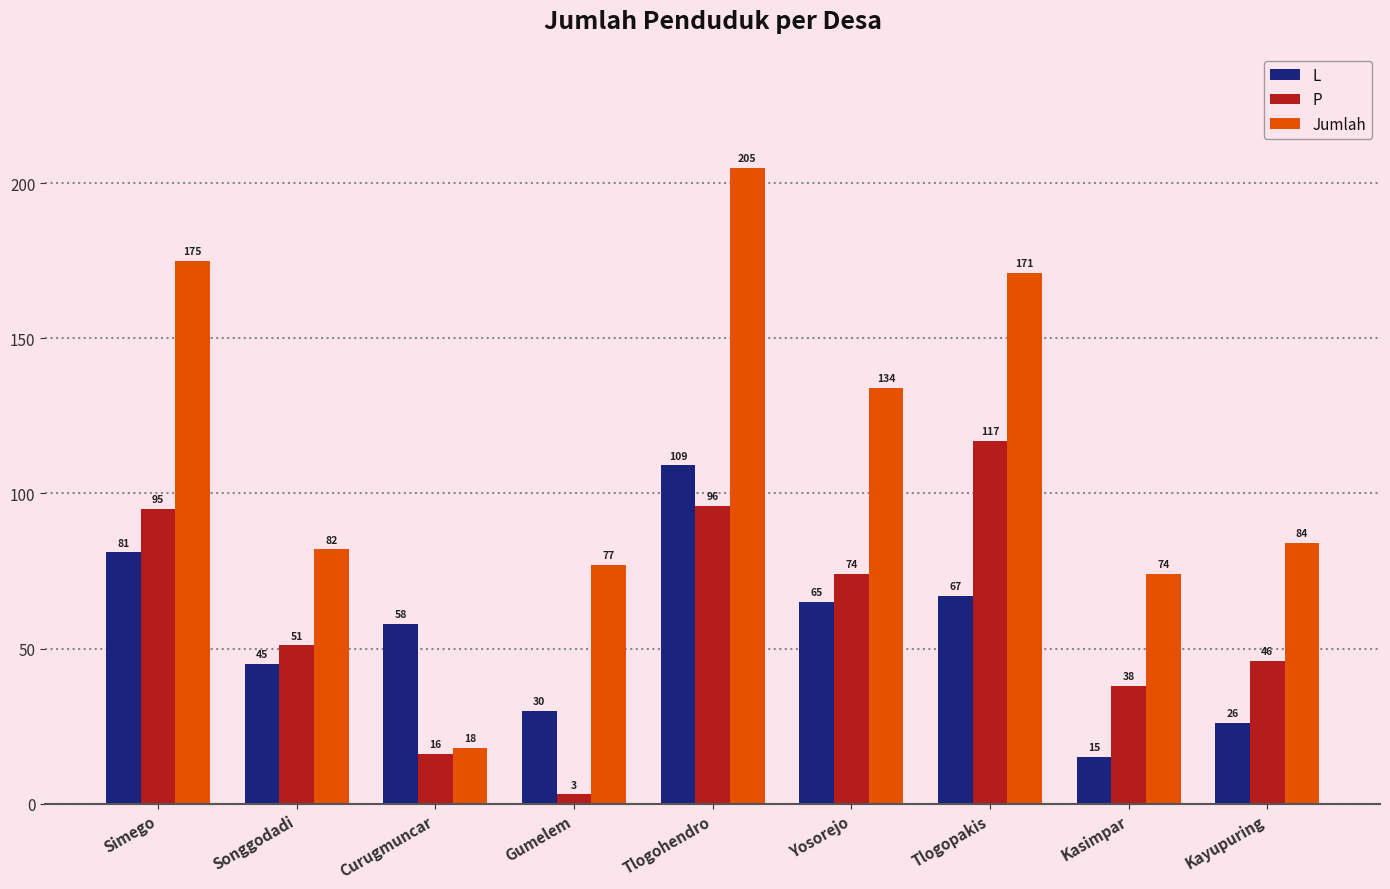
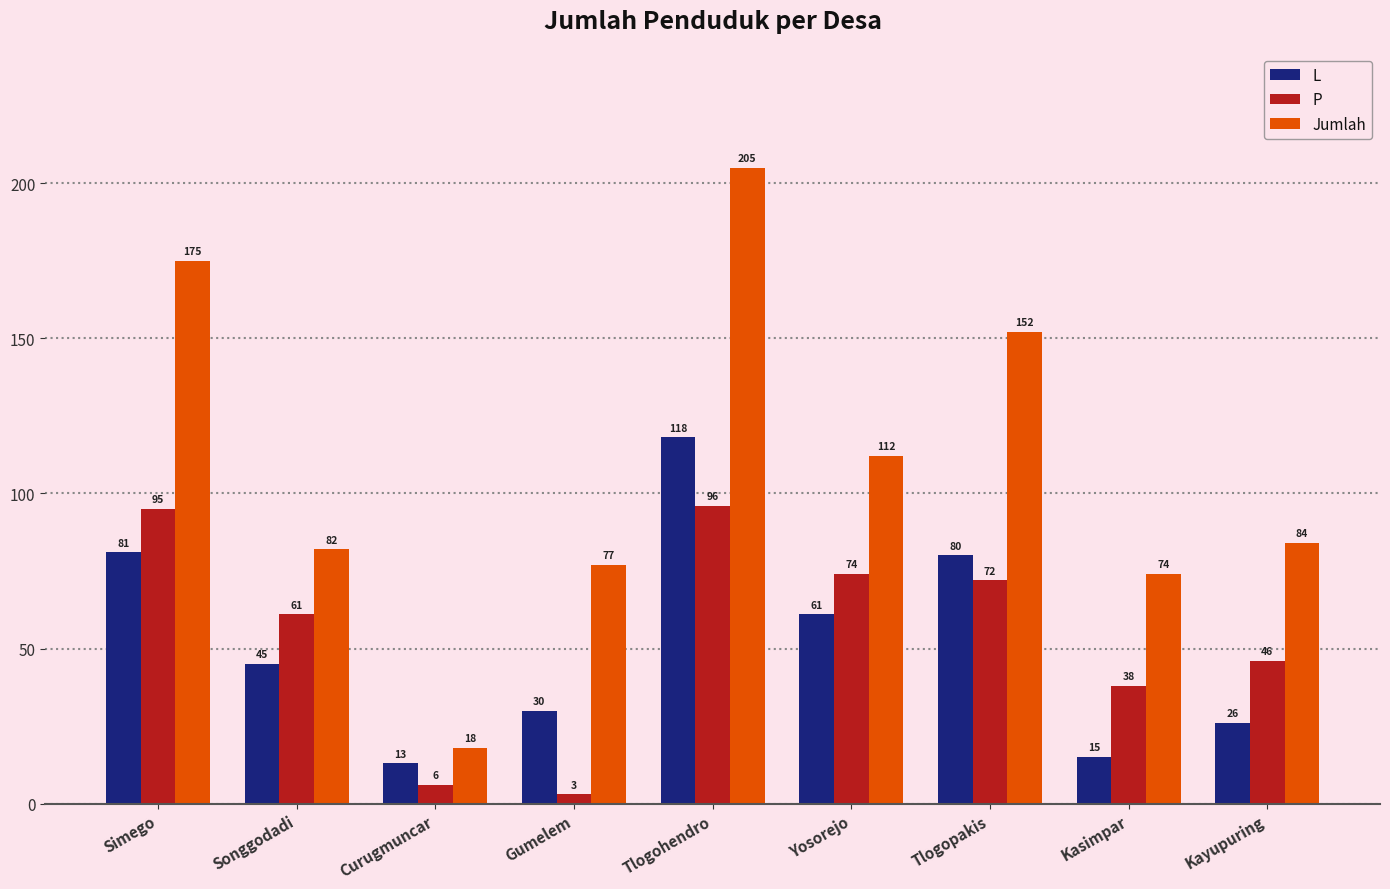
  {
    "L": {
      "Simego": 81,
      "Songgodadi": 45,
-     "Curugmuncar": 58,
+     "Curugmuncar": 13,
      "Gumelem": 30,
-     "Tlogohendro": 109,
-     "Yosorejo": 65,
-     "Tlogopakis": 67,
+     "Tlogohendro": 118,
+     "Yosorejo": 61,
+     "Tlogopakis": 80,
      "Kasimpar": 15,
      "Kayupuring": 26
    },
    "P": {
      "Simego": 95,
-     "Songgodadi": 51,
-     "Curugmuncar": 16,
+     "Songgodadi": 61,
+     "Curugmuncar": 6,
      "Gumelem": 3,
      "Tlogohendro": 96,
      "Yosorejo": 74,
-     "Tlogopakis": 117,
+     "Tlogopakis": 72,
      "Kasimpar": 38,
      "Kayupuring": 46
    },
    "Jumlah": {
      "Simego": 175,
      "Songgodadi": 82,
      "Curugmuncar": 18,
      "Gumelem": 77,
      "Tlogohendro": 205,
-     "Yosorejo": 134,
-     "Tlogopakis": 171,
+     "Yosorejo": 112,
+     "Tlogopakis": 152,
      "Kasimpar": 74,
      "Kayupuring": 84
    }
  }
